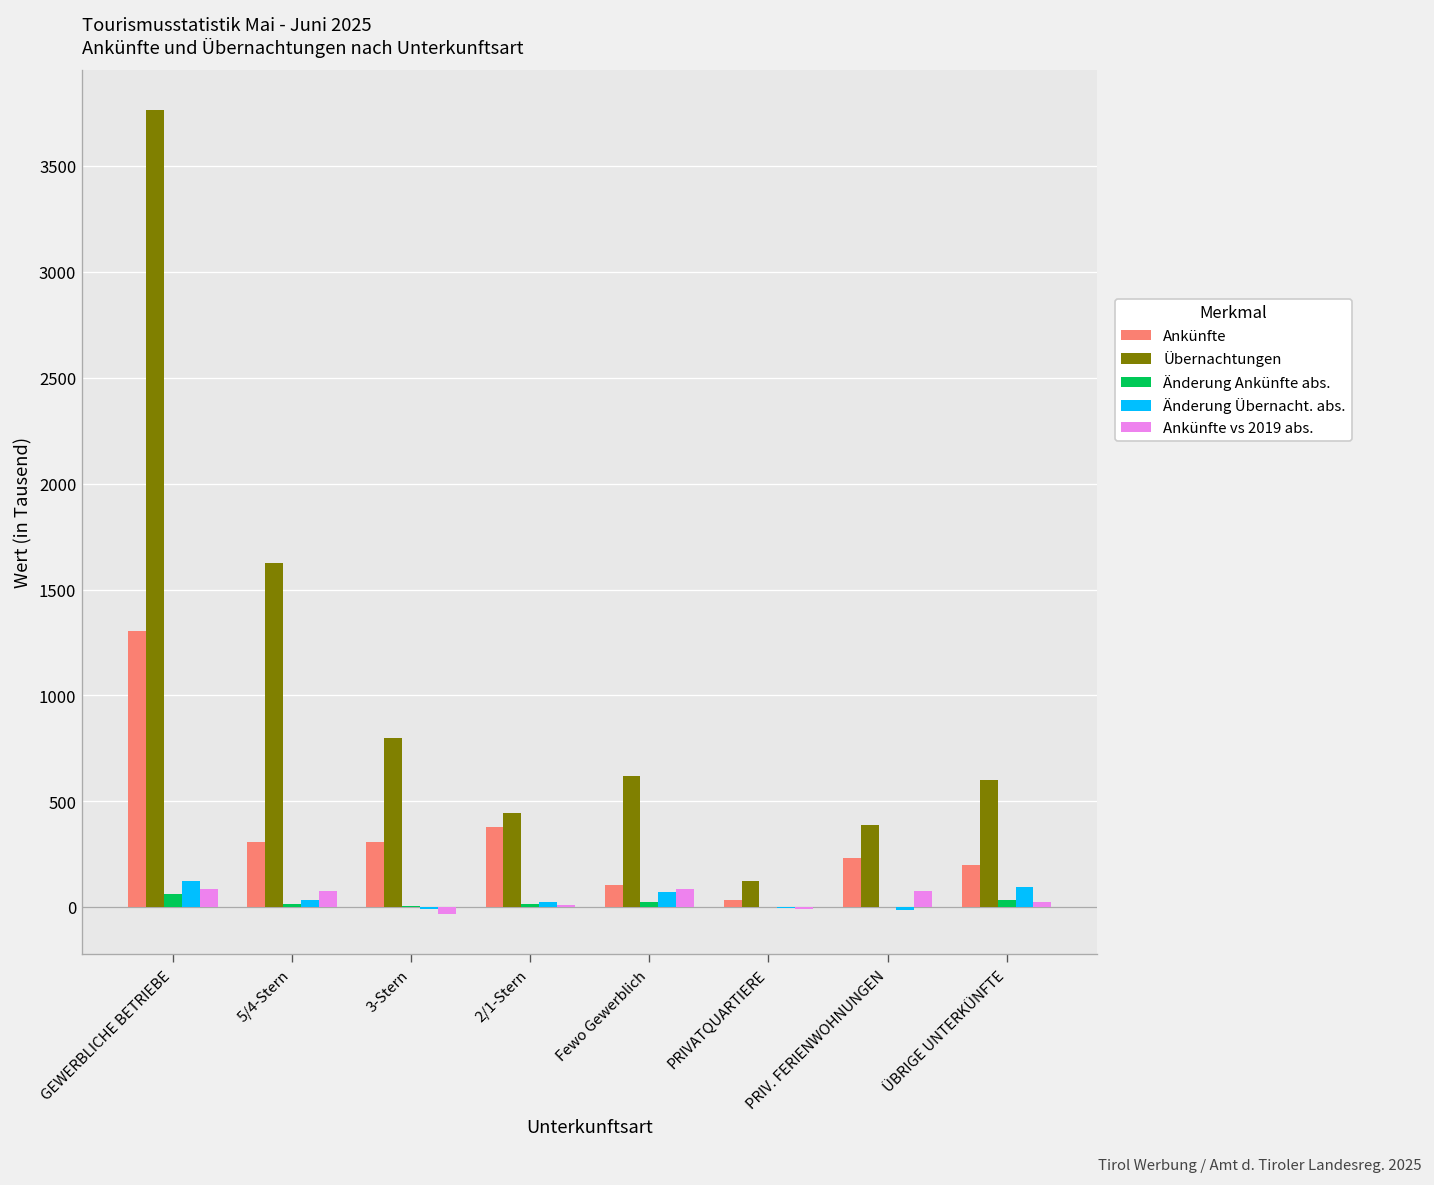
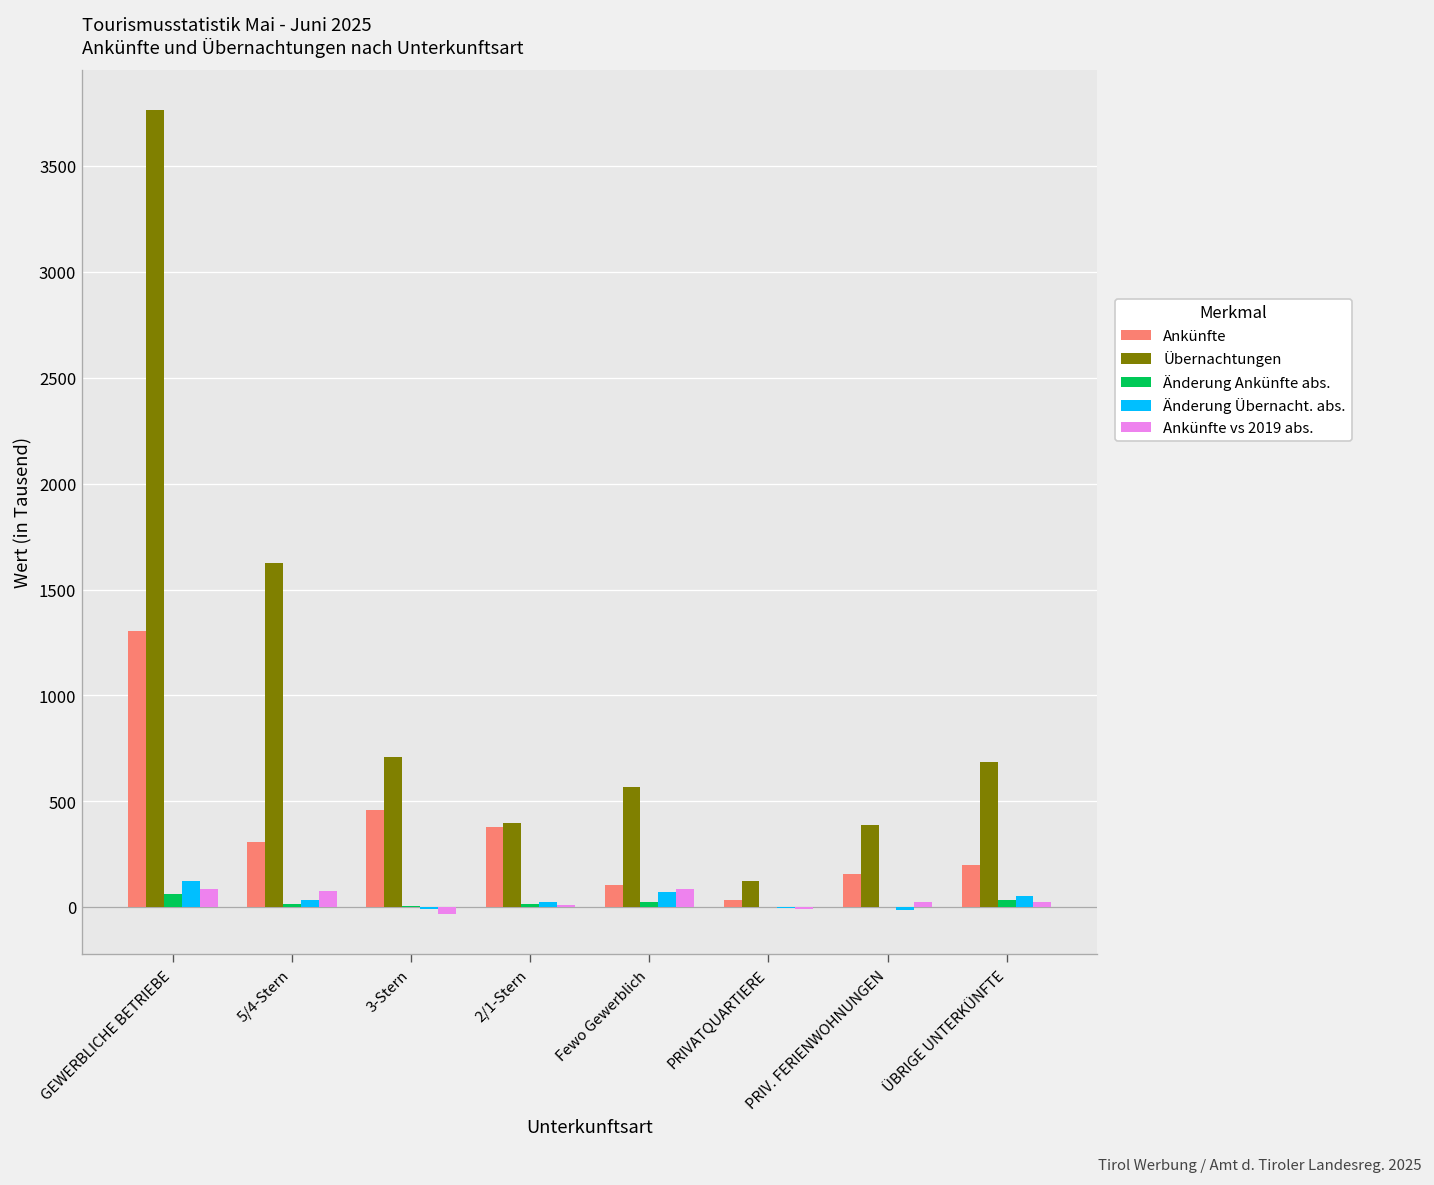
  {
    "Ankünfte": {
      "GEWERBLICHE BETRIEBE": 1300,
      "5/4-Stern": 310,
-     "3-Stern": 310,
+     "3-Stern": 460,
      "2/1-Stern": 380,
      "Fewo Gewerblich": 110,
      "PRIVATQUARTIERE": 30,
-     "PRIV. FERIENWOHNUNGEN": 230,
+     "PRIV. FERIENWOHNUNGEN": 160,
      "ÜBRIGE UNTERKÜNFTE": 200
    },
    "Übernachtungen": {
      "GEWERBLICHE BETRIEBE": 3760,
      "5/4-Stern": 1620,
-     "3-Stern": 800,
-     "2/1-Stern": 450,
-     "Fewo Gewerblich": 620,
+     "3-Stern": 710,
+     "2/1-Stern": 400,
+     "Fewo Gewerblich": 570,
      "PRIVATQUARTIERE": 130,
      "PRIV. FERIENWOHNUNGEN": 390,
-     "ÜBRIGE UNTERKÜNFTE": 600
+     "ÜBRIGE UNTERKÜNFTE": 680
    },
    "Änderung Ankünfte abs.": {
      "GEWERBLICHE BETRIEBE": 60,
      "5/4-Stern": 20,
      "2/1-Stern": 20,
      "Fewo Gewerblich": 20,
      "ÜBRIGE UNTERKÜNFTE": 30
    },
    "Änderung Übernacht. abs.": {
      "GEWERBLICHE BETRIEBE": 120,
      "5/4-Stern": 40,
      "2/1-Stern": 20,
      "Fewo Gewerblich": 70,
      "PRIV. FERIENWOHNUNGEN": -10,
-     "ÜBRIGE UNTERKÜNFTE": 100
+     "ÜBRIGE UNTERKÜNFTE": 50
    },
    "Ankünfte vs 2019 abs.": {
      "GEWERBLICHE BETRIEBE": 90,
      "5/4-Stern": 80,
      "3-Stern": -30,
      "Fewo Gewerblich": 90,
-     "PRIV. FERIENWOHNUNGEN": 80,
+     "PRIV. FERIENWOHNUNGEN": 30,
      "ÜBRIGE UNTERKÜNFTE": 20
    }
  }
